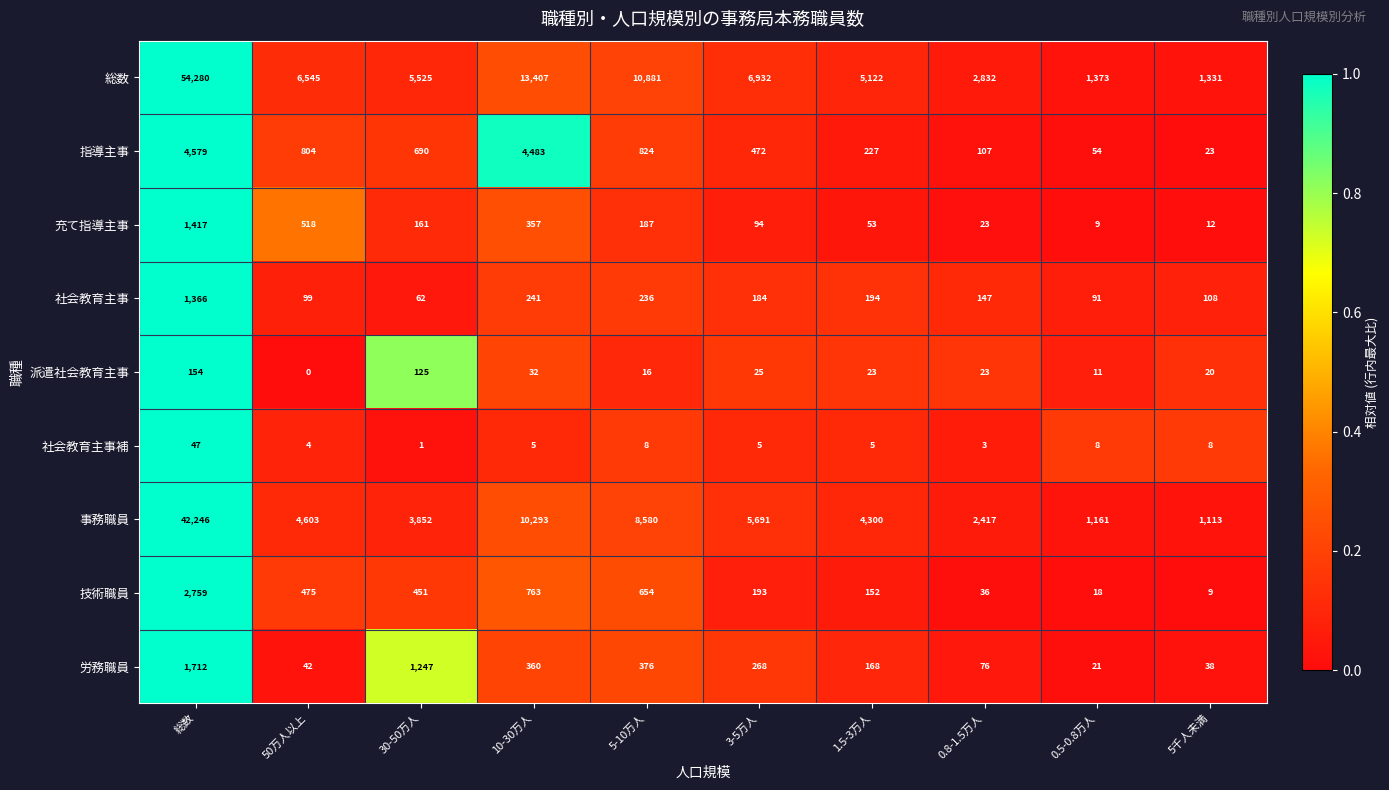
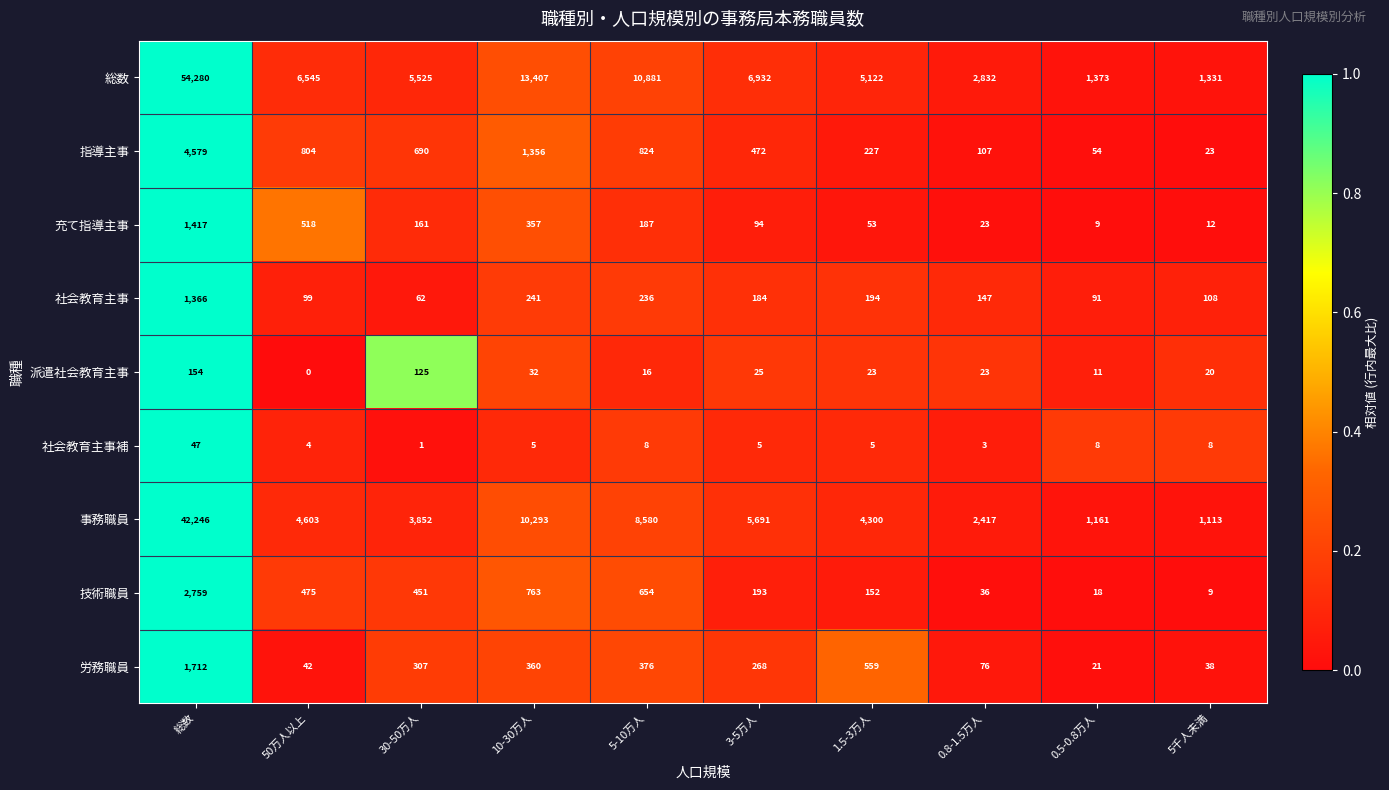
  {
    "総数": {
      "総数": "54,280",
      "50万人以上": "6,545",
      "30-50万人": "5,525",
      "10-30万人": "13,407",
      "5-10万人": "10,881",
      "3-5万人": "6,932",
      "1.5-3万人": "5,122",
      "0.8-1.5万人": "2,832",
      "0.5-0.8万人": "1,373",
      "5千人未満": "1,331"
    },
    "指導主事": {
      "総数": "4,579",
      "50万人以上": "804",
      "30-50万人": "690",
-     "10-30万人": "4,483",
+     "10-30万人": "1,356",
      "5-10万人": "824",
      "3-5万人": "472",
      "1.5-3万人": "227",
      "0.8-1.5万人": "107",
      "0.5-0.8万人": "54",
      "5千人未満": "23"
    },
    "充て指導主事": {
      "総数": "1,417",
      "50万人以上": "518",
      "30-50万人": "161",
      "10-30万人": "357",
      "5-10万人": "187",
      "3-5万人": "94",
      "1.5-3万人": "53",
      "0.8-1.5万人": "23",
      "0.5-0.8万人": "9",
      "5千人未満": "12"
    },
    "社会教育主事": {
      "総数": "1,366",
      "50万人以上": "99",
      "30-50万人": "62",
      "10-30万人": "241",
      "5-10万人": "236",
      "3-5万人": "184",
      "1.5-3万人": "194",
      "0.8-1.5万人": "147",
      "0.5-0.8万人": "91",
      "5千人未満": "108"
    },
    "派遣社会教育主事": {
      "総数": "154",
      "50万人以上": "0",
      "30-50万人": "125",
      "10-30万人": "32",
      "5-10万人": "16",
      "3-5万人": "25",
      "1.5-3万人": "23",
      "0.8-1.5万人": "23",
      "0.5-0.8万人": "11",
      "5千人未満": "20"
    },
    "社会教育主事補": {
      "総数": "47",
      "50万人以上": "4",
      "30-50万人": "1",
      "10-30万人": "5",
      "5-10万人": "8",
      "3-5万人": "5",
      "1.5-3万人": "5",
      "0.8-1.5万人": "3",
      "0.5-0.8万人": "8",
      "5千人未満": "8"
    },
    "事務職員": {
      "総数": "42,246",
      "50万人以上": "4,603",
      "30-50万人": "3,852",
      "10-30万人": "10,293",
      "5-10万人": "8,580",
      "3-5万人": "5,691",
      "1.5-3万人": "4,300",
      "0.8-1.5万人": "2,417",
      "0.5-0.8万人": "1,161",
      "5千人未満": "1,113"
    },
    "技術職員": {
      "総数": "2,759",
      "50万人以上": "475",
      "30-50万人": "451",
      "10-30万人": "763",
      "5-10万人": "654",
      "3-5万人": "193",
      "1.5-3万人": "152",
      "0.8-1.5万人": "36",
      "0.5-0.8万人": "18",
      "5千人未満": "9"
    },
    "労務職員": {
      "総数": "1,712",
      "50万人以上": "42",
-     "30-50万人": "1,247",
+     "30-50万人": "307",
      "10-30万人": "360",
      "5-10万人": "376",
      "3-5万人": "268",
-     "1.5-3万人": "168",
+     "1.5-3万人": "559",
      "0.8-1.5万人": "76",
      "0.5-0.8万人": "21",
      "5千人未満": "38"
    }
  }
